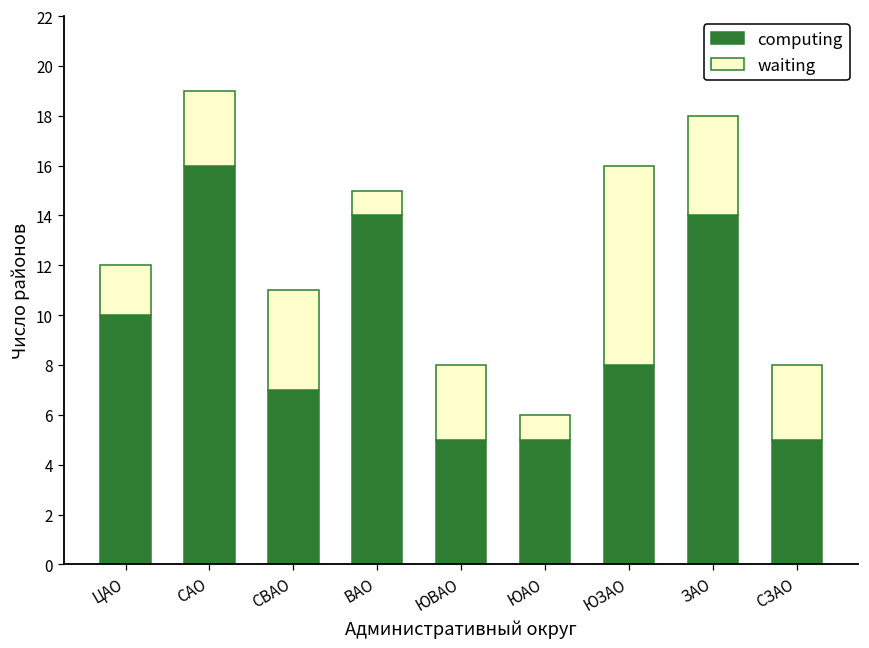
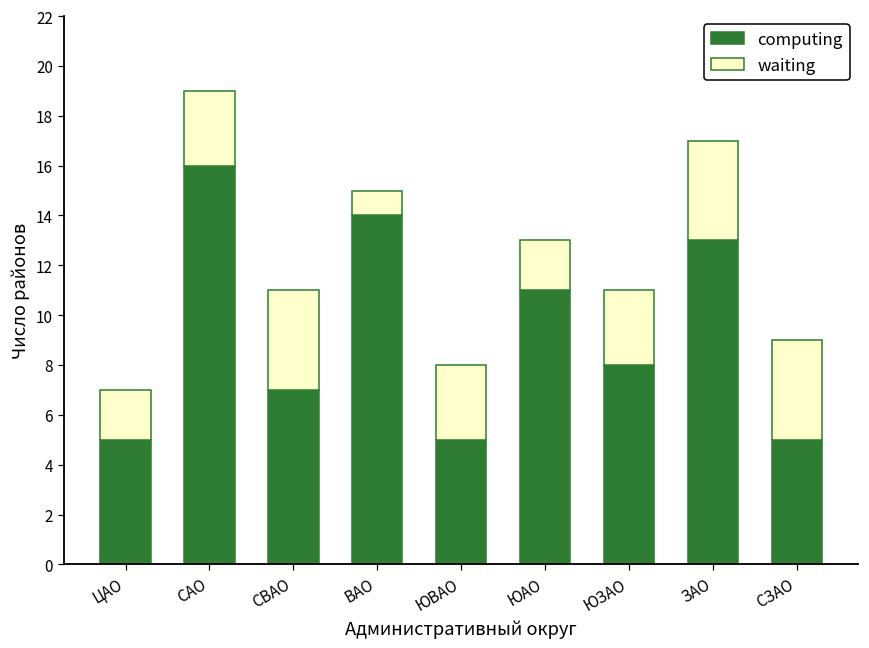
  {
    "computing": {
-     "ЦАО": 10,
+     "ЦАО": 5,
      "САО": 16,
      "СВАО": 7,
      "ВАО": 14,
      "ЮВАО": 5,
-     "ЮАО": 5,
+     "ЮАО": 11,
      "ЮЗАО": 8,
-     "ЗАО": 14,
+     "ЗАО": 13,
      "СЗАО": 5
    },
    "waiting": {
      "ЦАО": 2,
      "САО": 3,
      "СВАО": 4,
      "ВАО": 1,
      "ЮВАО": 3,
-     "ЮАО": 1,
-     "ЮЗАО": 8,
+     "ЮАО": 2,
+     "ЮЗАО": 3,
      "ЗАО": 4,
-     "СЗАО": 3
+     "СЗАО": 4
    }
  }
